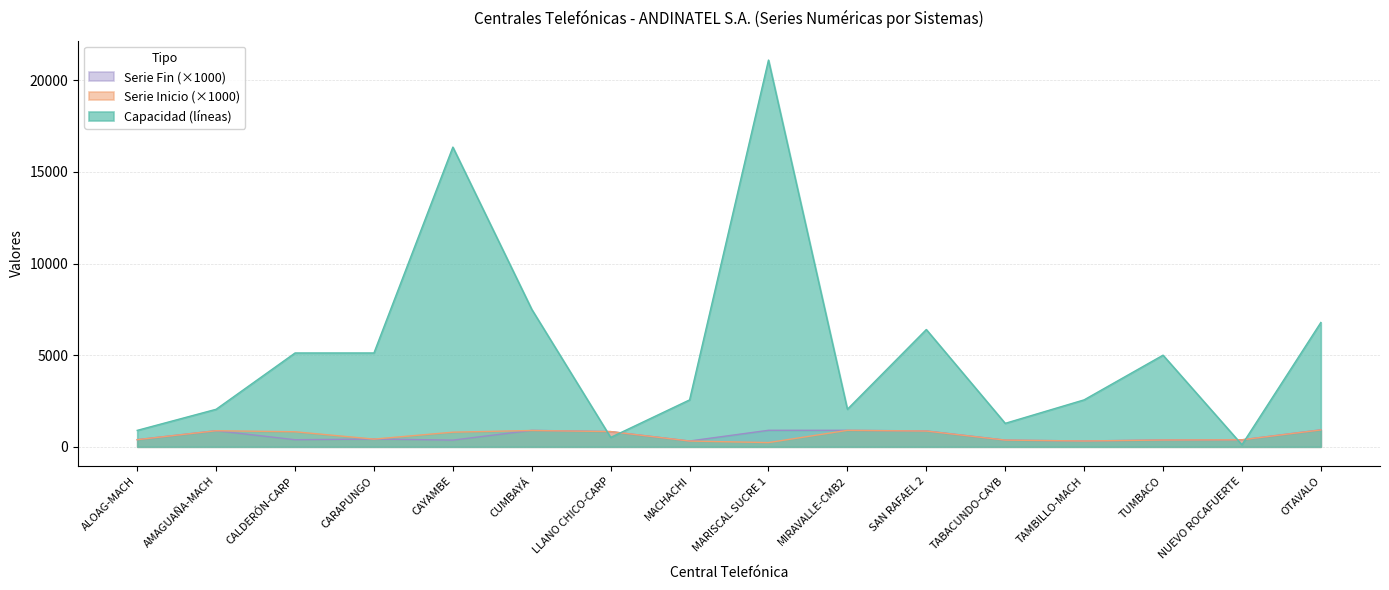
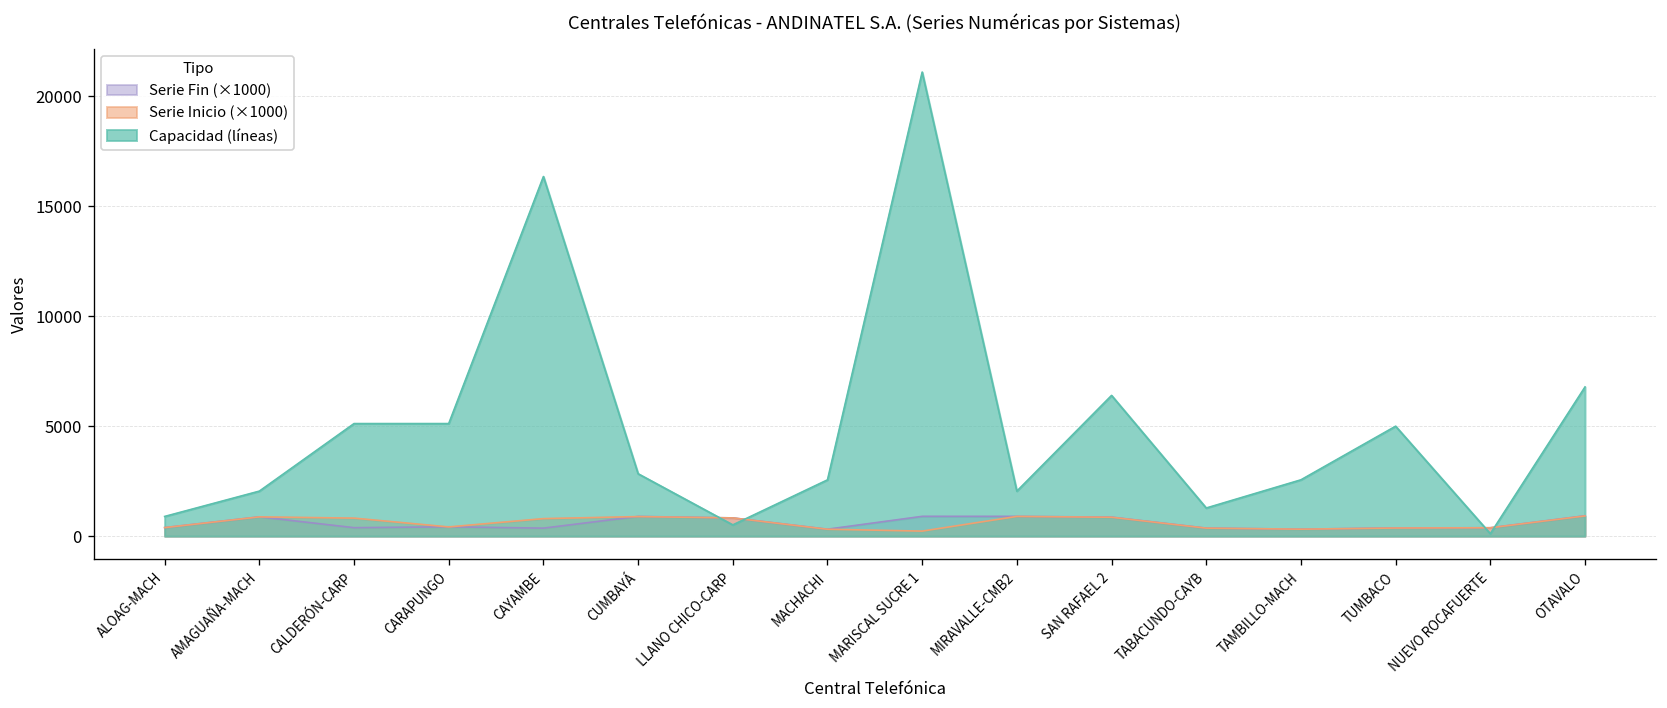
  {
    "Serie Fin (×1000)": {
      "CALDERÓN-CARP": 400,
      "CAYAMBE": 400,
      "MARISCAL SUCRE 1": 900
    },
    "Serie Inicio (×1000)": {
      "CALDERÓN-CARP": 800,
      "CAYAMBE": 800,
      "MARISCAL SUCRE 1": 200
    },
    "Capacidad (líneas)": {
      "ALOAG-MACH": 900,
      "AMAGUAÑA-MACH": 2000,
      "CALDERÓN-CARP": 5100,
      "CARAPUNGO": 5100,
      "CAYAMBE": 16400,
-     "CUMBAYÁ": 7500,
+     "CUMBAYÁ": 2800,
      "LLANO CHICO-CARP": 500,
      "MACHACHI": 2600,
      "MARISCAL SUCRE 1": 21100,
      "MIRAVALLE-CMB2": 2000,
      "SAN RAFAEL 2": 6400,
      "TABACUNDO-CAYB": 1300,
      "TAMBILLO-MACH": 2600,
      "TUMBACO": 5000,
      "NUEVO ROCAFUERTE": 100,
      "OTAVALO": 6800
    }
  }
